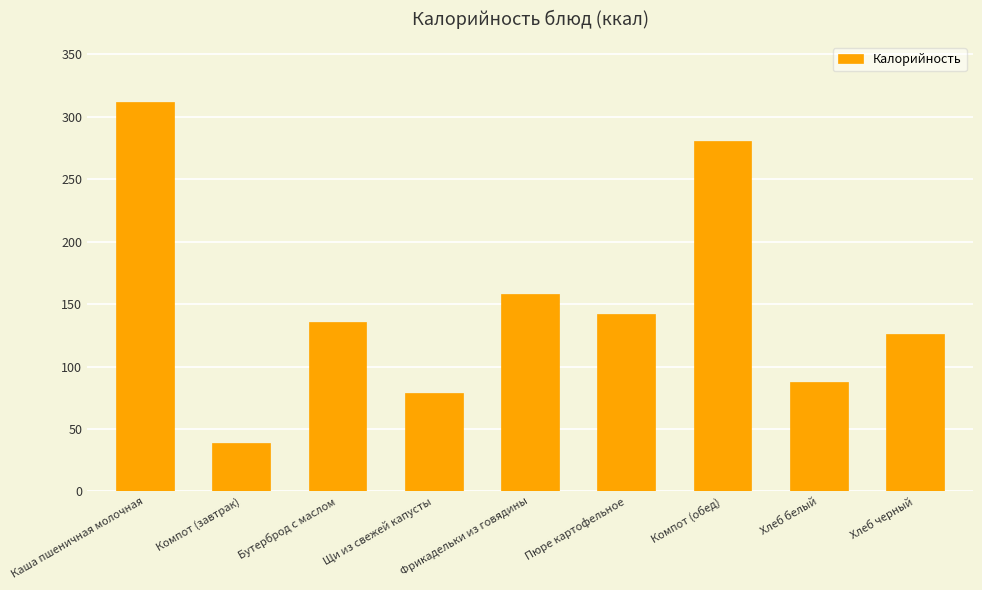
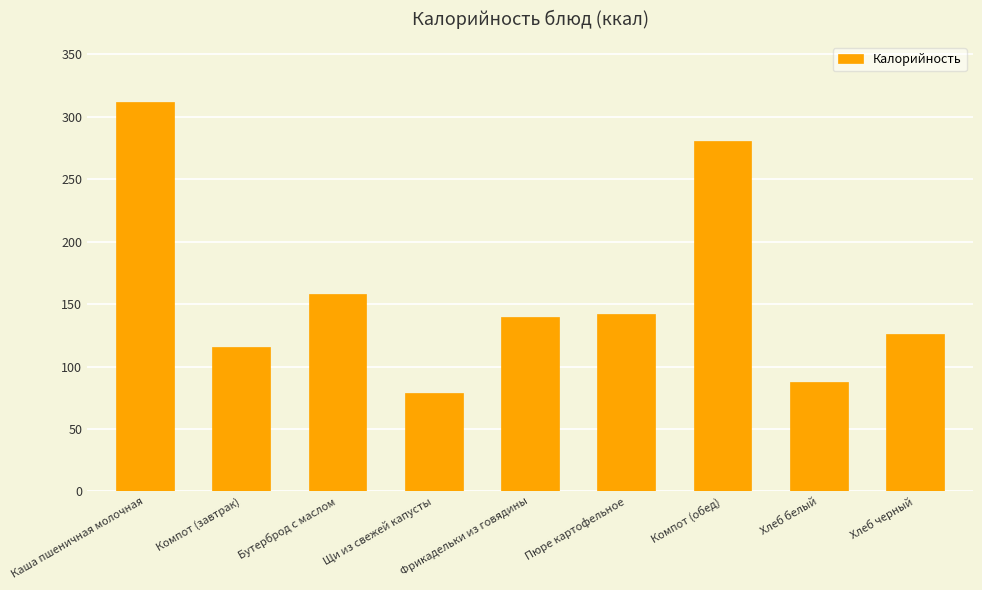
  {
    "Каша пшеничная молочная": 312,
-   "Компот (завтрак)": 39,
-   "Бутерброд с маслом": 136,
+   "Компот (завтрак)": 116,
+   "Бутерброд с маслом": 158,
    "Щи из свежей капусты": 79,
-   "Фрикадельки из говядины": 158,
+   "Фрикадельки из говядины": 140,
    "Пюре картофельное": 142,
    "Компот (обед)": 281,
    "Хлеб белый": 88,
    "Хлеб черный": 126
  }
